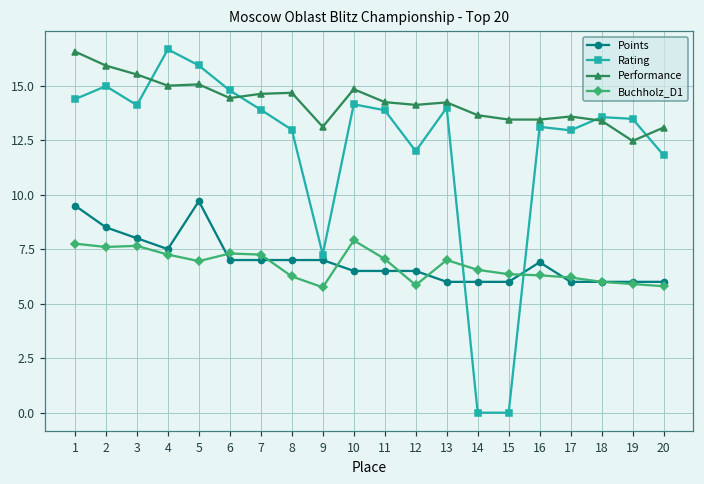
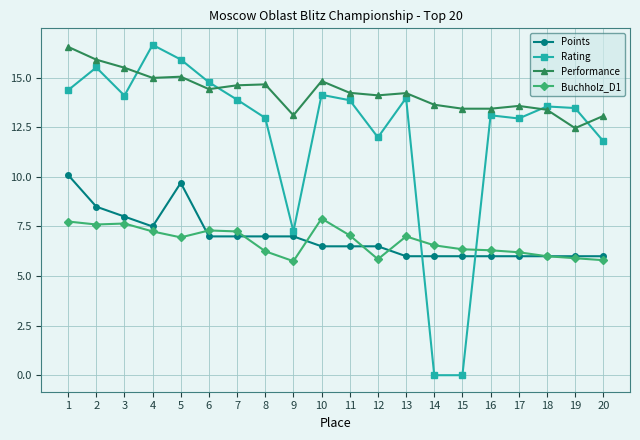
  {
    "Points": {
-     "1": 9.5,
+     "1": 10.1,
      "2": 8.5,
      "3": 8.0,
      "4": 7.5,
      "5": 9.7,
      "6": 7.0,
      "7": 7.0,
      "8": 7.0,
      "9": 7.0,
      "10": 6.5,
      "11": 6.5,
      "12": 6.5,
      "13": 6.0,
      "14": 6.0,
      "15": 6.0,
-     "16": 6.9,
+     "16": 6.0,
      "17": 6.0,
      "20": 6.0
    },
    "Rating": {
      "1": 14.4,
-     "2": 15.0,
+     "2": 15.5,
      "3": 14.1,
      "4": 16.7,
      "5": 15.9,
      "6": 14.8,
      "7": 13.9,
      "8": 13.0,
      "9": 7.3,
      "10": 14.1,
      "11": 13.9,
      "12": 12.0,
      "13": 14.0,
      "14": 0.0,
      "15": 0.0,
      "16": 13.1,
      "17": 12.9,
      "18": 13.6,
      "19": 13.5,
      "20": 11.8
    }
  }
